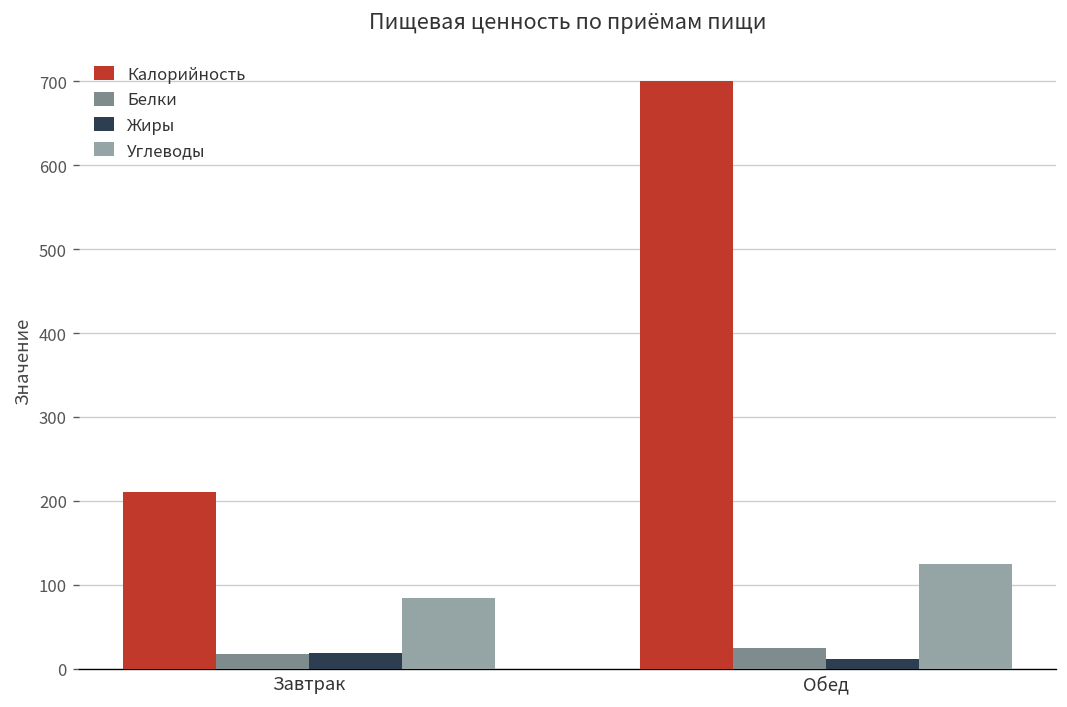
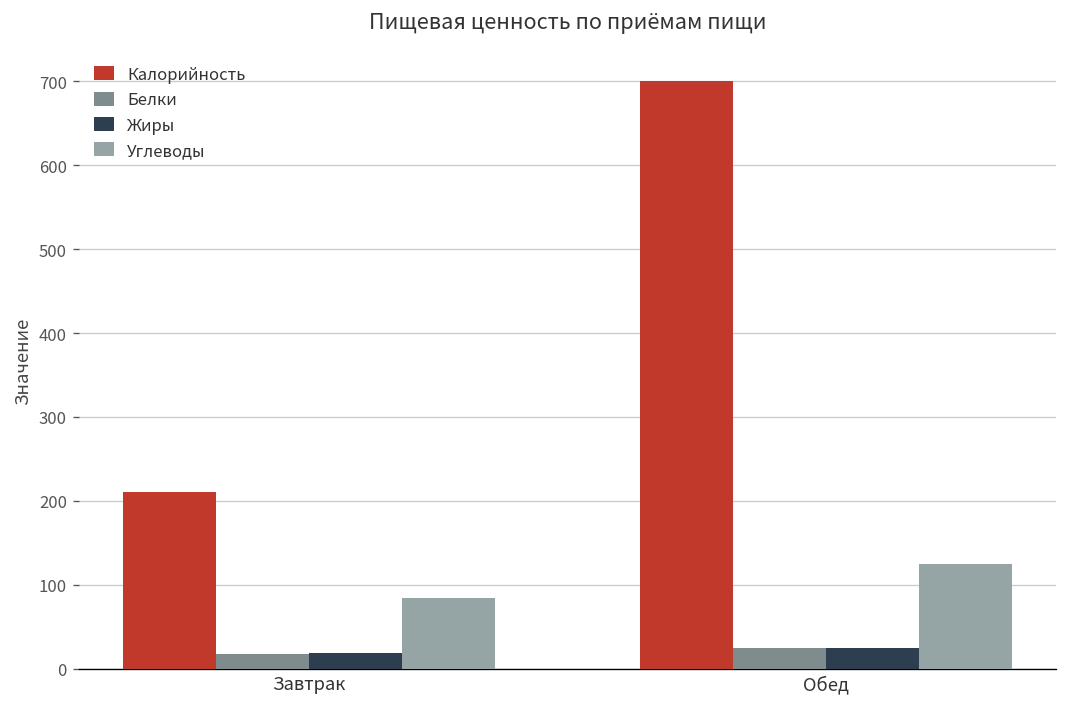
  {
    "Калорийность": {
      "Завтрак": 210,
      "Обед": 700
    },
    "Жиры": {
      "Завтрак": 20,
-     "Обед": 10
+     "Обед": 20
    }
  }
